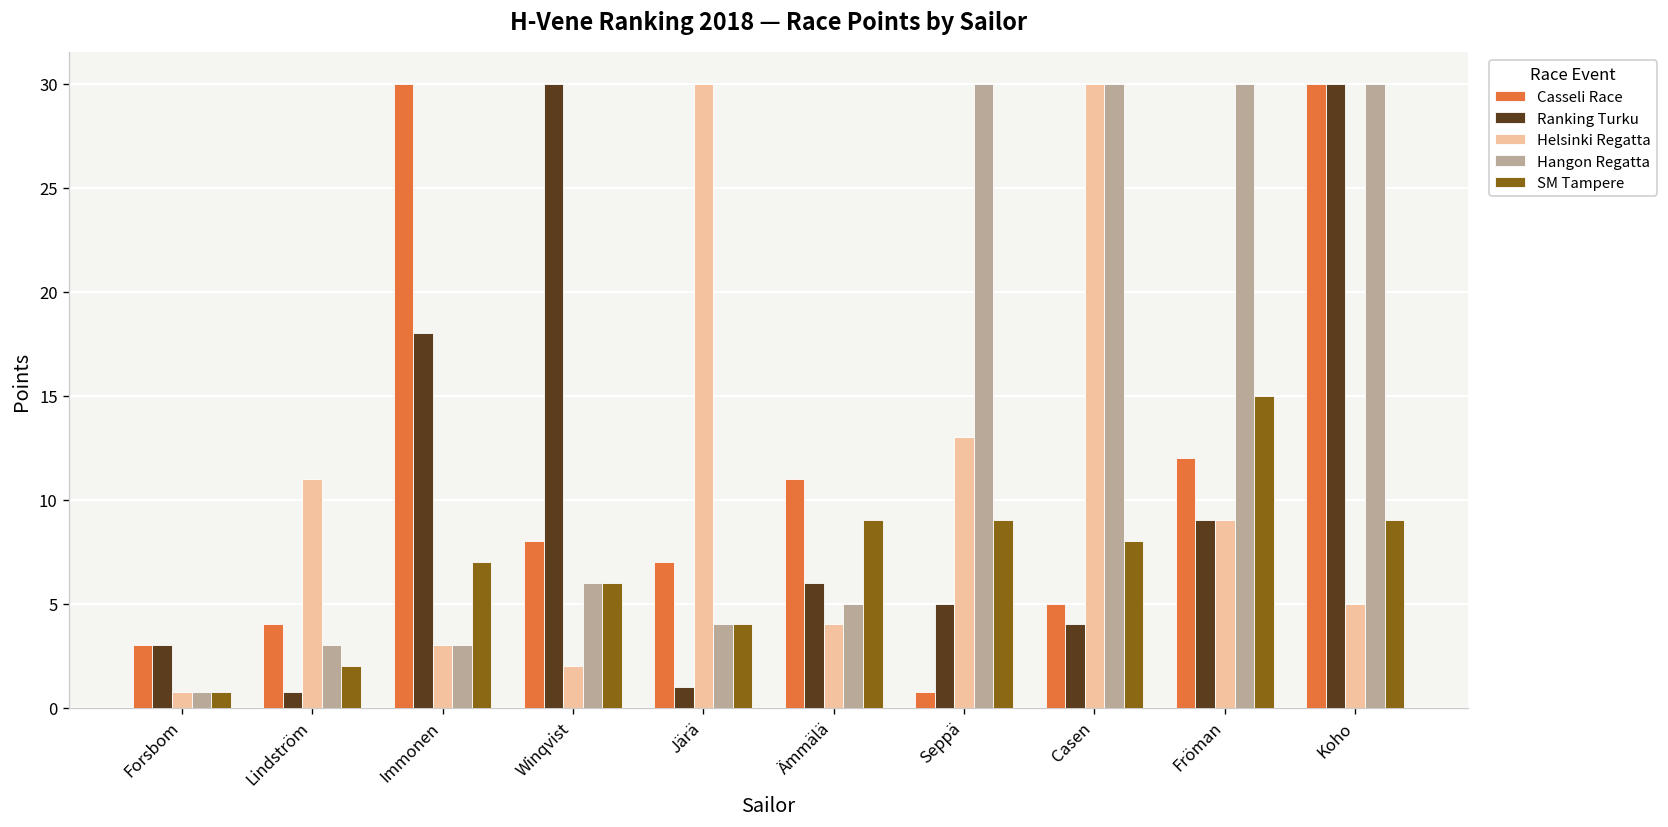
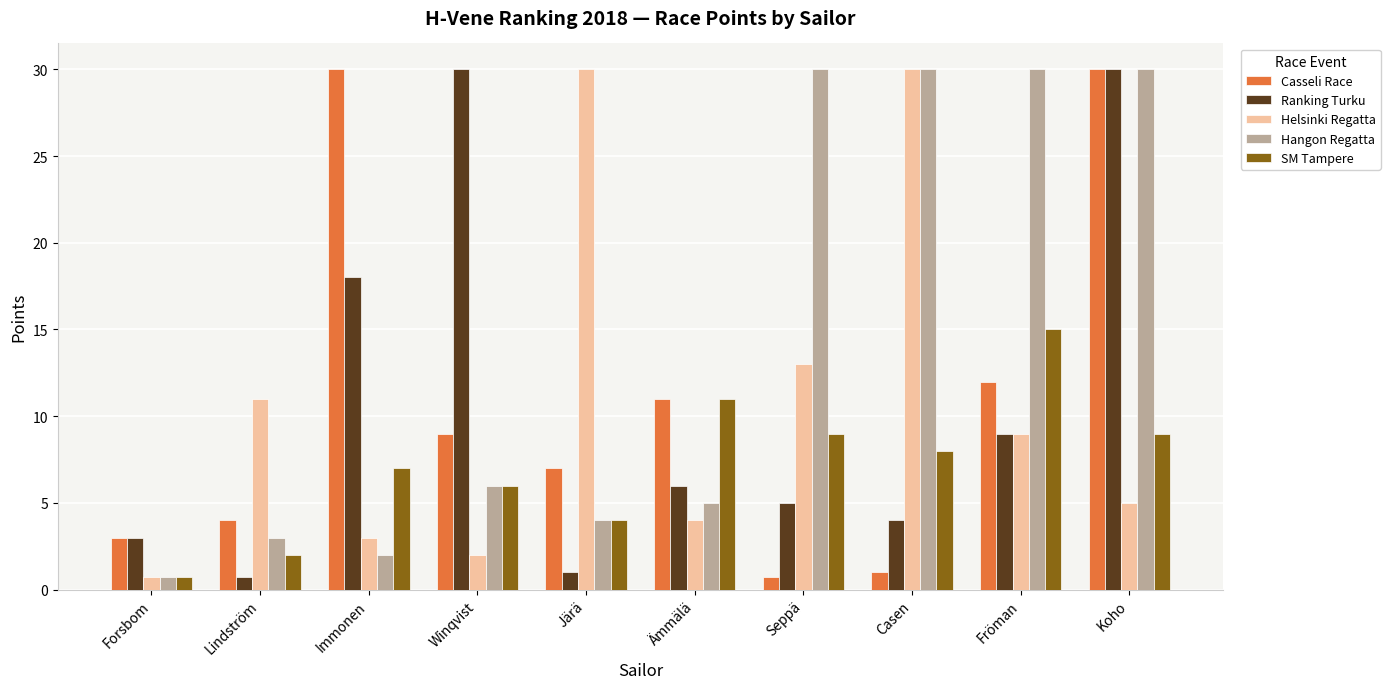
  {
    "Casseli Race": {
      "Forsbom": 3,
      "Lindström": 4,
      "Immonen": 30,
-     "Winqvist": 8,
+     "Winqvist": 9,
      "Järä": 7,
      "Ämmälä": 11,
      "Seppä": 0.8,
-     "Casen": 5,
+     "Casen": 1,
      "Fröman": 12,
      "Koho": 30
    },
    "Ranking Turku": {
      "Forsbom": 3,
      "Lindström": 0.8,
      "Immonen": 18,
      "Winqvist": 30,
      "Järä": 1,
      "Ämmälä": 6,
      "Seppä": 5,
      "Casen": 4,
      "Fröman": 9,
      "Koho": 30
    },
    "Helsinki Regatta": {
      "Forsbom": 0.8,
      "Lindström": 11,
      "Immonen": 3,
      "Winqvist": 2,
      "Järä": 30,
      "Ämmälä": 4,
      "Seppä": 13,
      "Casen": 30,
      "Fröman": 9,
      "Koho": 5
    },
    "Hangon Regatta": {
      "Forsbom": 0.8,
      "Lindström": 3,
-     "Immonen": 3,
+     "Immonen": 2,
      "Winqvist": 6,
      "Järä": 4,
      "Ämmälä": 5,
      "Seppä": 30,
      "Casen": 30,
      "Fröman": 30,
      "Koho": 30
    },
    "SM Tampere": {
      "Forsbom": 0.8,
      "Lindström": 2,
      "Immonen": 7,
      "Winqvist": 6,
      "Järä": 4,
-     "Ämmälä": 9,
+     "Ämmälä": 11,
      "Seppä": 9,
      "Casen": 8,
      "Fröman": 15,
      "Koho": 9
    }
  }
